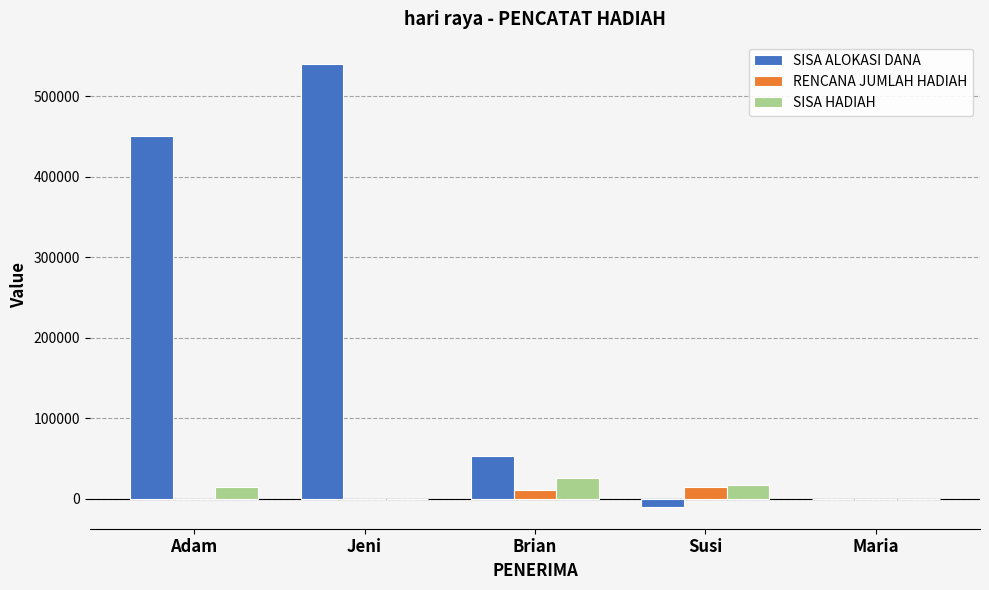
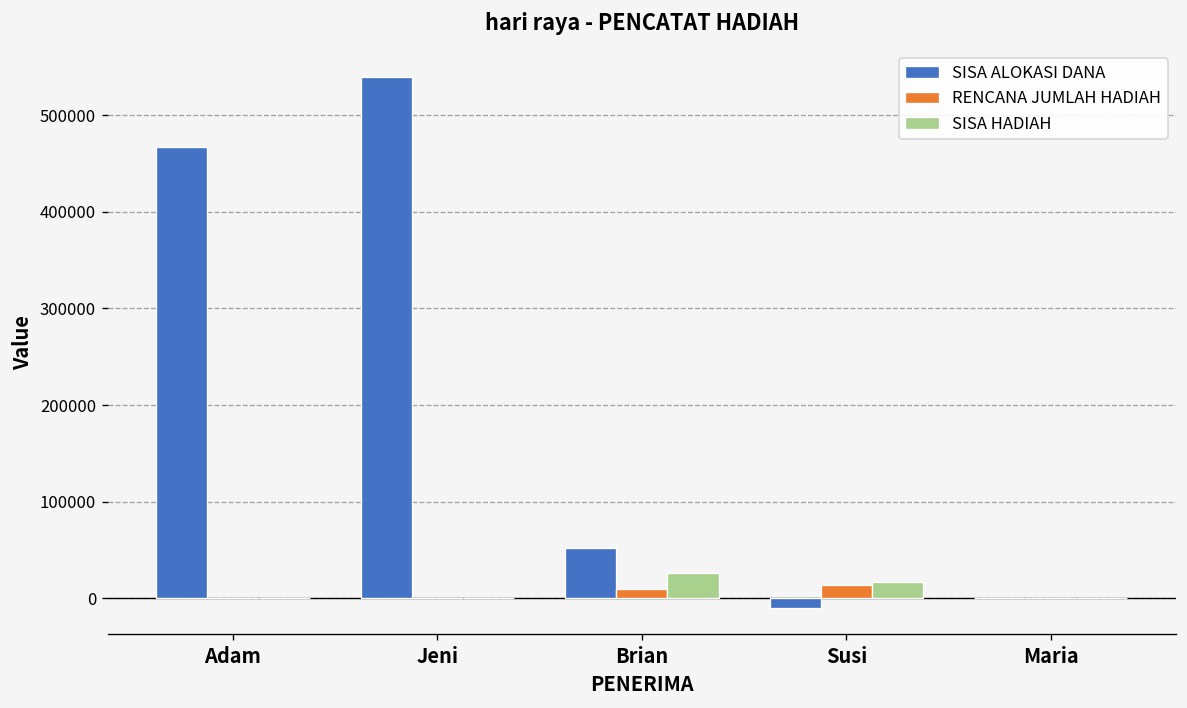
  {
    "SISA ALOKASI DANA": {
-     "Adam": 450000,
+     "Adam": 470000,
      "Jeni": 540000,
      "Brian": 50000,
      "Susi": -10000,
      "Maria": 0
    },
    "RENCANA JUMLAH HADIAH": {
      "Brian": 10000,
      "Susi": 10000
    },
    "SISA HADIAH": {
-     "Adam": 10000,
+     "Adam": 0,
      "Brian": 30000,
      "Susi": 20000,
      "Maria": 0
    }
  }
